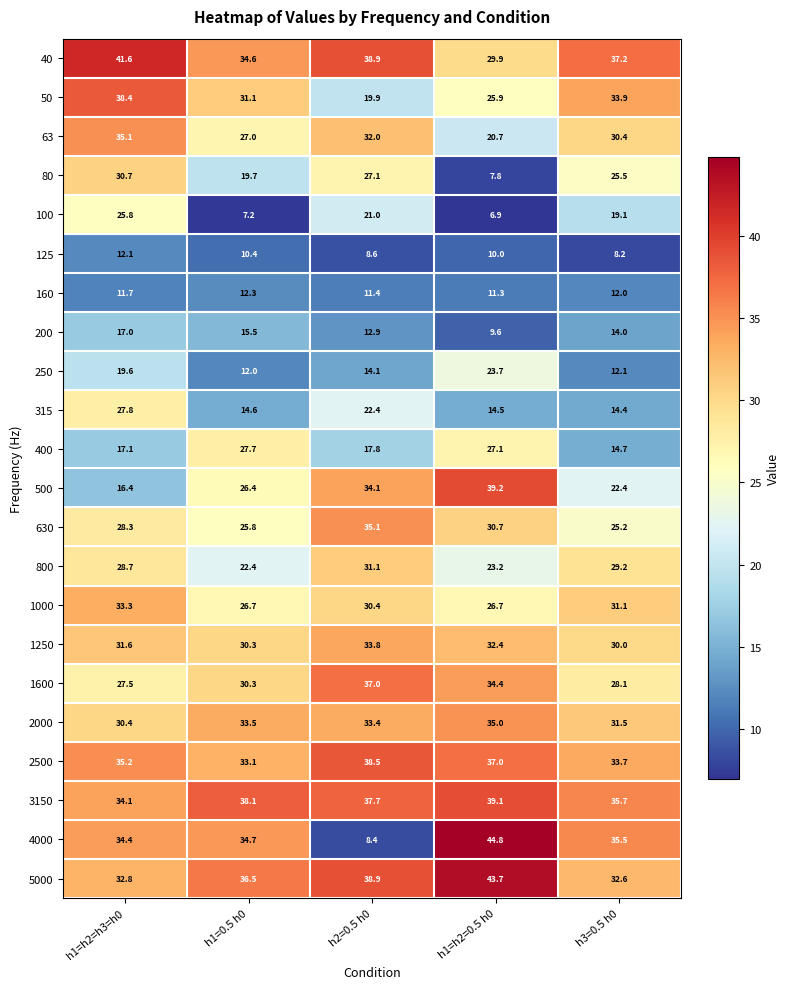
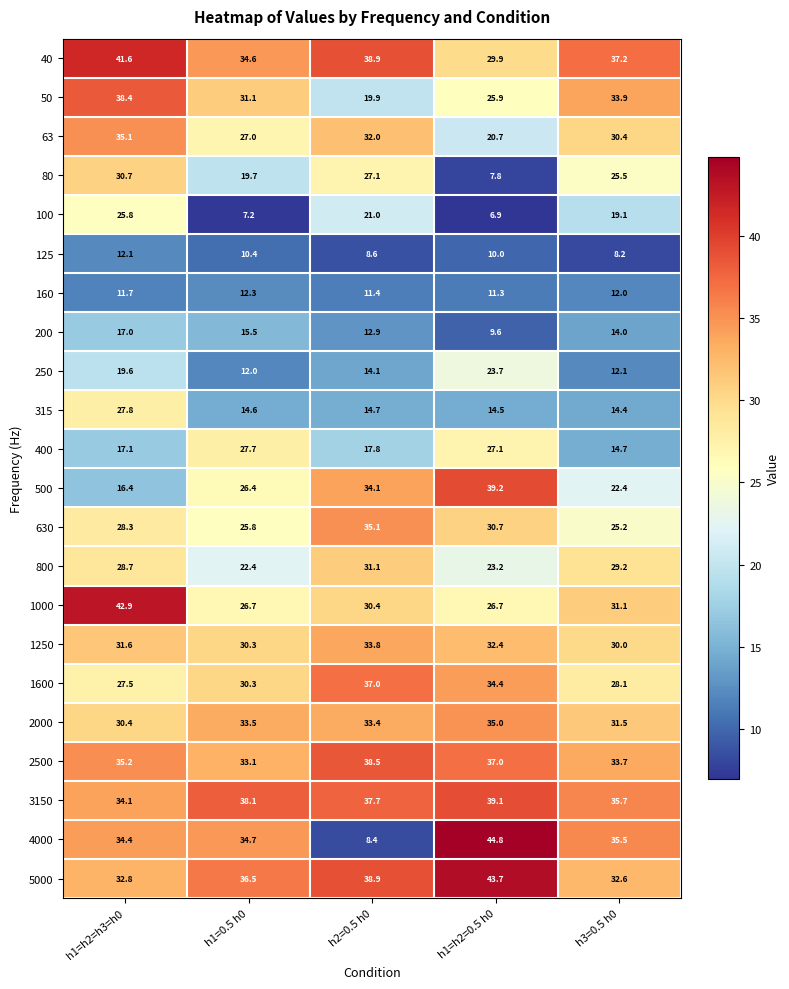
  {
    "40": {
      "h1=h2=h3=h0": 41.6,
      "h1=0.5 h0": 34.6,
      "h2=0.5 h0": 38.9,
      "h1=h2=0.5 h0": 29.9,
      "h3=0.5 h0": 37.2
    },
    "50": {
      "h1=h2=h3=h0": 38.4,
      "h1=0.5 h0": 31.1,
      "h2=0.5 h0": 19.9,
      "h1=h2=0.5 h0": 25.9,
      "h3=0.5 h0": 33.9
    },
    "63": {
      "h1=h2=h3=h0": 35.1,
      "h1=0.5 h0": 27.0,
      "h2=0.5 h0": 32.0,
      "h1=h2=0.5 h0": 20.7,
      "h3=0.5 h0": 30.4
    },
    "80": {
      "h1=h2=h3=h0": 30.7,
      "h1=0.5 h0": 19.7,
      "h2=0.5 h0": 27.1,
      "h1=h2=0.5 h0": 7.8,
      "h3=0.5 h0": 25.5
    },
    "100": {
      "h1=h2=h3=h0": 25.8,
      "h1=0.5 h0": 7.2,
      "h2=0.5 h0": 21.0,
      "h1=h2=0.5 h0": 6.9,
      "h3=0.5 h0": 19.1
    },
    "125": {
      "h1=h2=h3=h0": 12.1,
      "h1=0.5 h0": 10.4,
      "h2=0.5 h0": 8.6,
      "h1=h2=0.5 h0": 10.0,
      "h3=0.5 h0": 8.2
    },
    "160": {
      "h1=h2=h3=h0": 11.7,
      "h1=0.5 h0": 12.3,
      "h2=0.5 h0": 11.4,
      "h1=h2=0.5 h0": 11.3,
      "h3=0.5 h0": 12.0
    },
    "200": {
      "h1=h2=h3=h0": 17.0,
      "h1=0.5 h0": 15.5,
      "h2=0.5 h0": 12.9,
      "h1=h2=0.5 h0": 9.6,
      "h3=0.5 h0": 14.0
    },
    "250": {
      "h1=h2=h3=h0": 19.6,
      "h1=0.5 h0": 12.0,
      "h2=0.5 h0": 14.1,
      "h1=h2=0.5 h0": 23.7,
      "h3=0.5 h0": 12.1
    },
    "315": {
      "h1=h2=h3=h0": 27.8,
      "h1=0.5 h0": 14.6,
-     "h2=0.5 h0": 22.4,
+     "h2=0.5 h0": 14.7,
      "h1=h2=0.5 h0": 14.5,
      "h3=0.5 h0": 14.4
    },
    "400": {
      "h1=h2=h3=h0": 17.1,
      "h1=0.5 h0": 27.7,
      "h2=0.5 h0": 17.8,
      "h1=h2=0.5 h0": 27.1,
      "h3=0.5 h0": 14.7
    },
    "500": {
      "h1=h2=h3=h0": 16.4,
      "h1=0.5 h0": 26.4,
      "h2=0.5 h0": 34.1,
      "h1=h2=0.5 h0": 39.2,
      "h3=0.5 h0": 22.4
    },
    "630": {
      "h1=h2=h3=h0": 28.3,
      "h1=0.5 h0": 25.8,
      "h2=0.5 h0": 35.1,
      "h1=h2=0.5 h0": 30.7,
      "h3=0.5 h0": 25.2
    },
    "800": {
      "h1=h2=h3=h0": 28.7,
      "h1=0.5 h0": 22.4,
      "h2=0.5 h0": 31.1,
      "h1=h2=0.5 h0": 23.2,
      "h3=0.5 h0": 29.2
    },
    "1000": {
-     "h1=h2=h3=h0": 33.3,
+     "h1=h2=h3=h0": 42.9,
      "h1=0.5 h0": 26.7,
      "h2=0.5 h0": 30.4,
      "h1=h2=0.5 h0": 26.7,
      "h3=0.5 h0": 31.1
    },
    "1250": {
      "h1=h2=h3=h0": 31.6,
      "h1=0.5 h0": 30.3,
      "h2=0.5 h0": 33.8,
      "h1=h2=0.5 h0": 32.4,
      "h3=0.5 h0": 30.0
    },
    "1600": {
      "h1=h2=h3=h0": 27.5,
      "h1=0.5 h0": 30.3,
      "h2=0.5 h0": 37.0,
      "h1=h2=0.5 h0": 34.4,
      "h3=0.5 h0": 28.1
    },
    "2000": {
      "h1=h2=h3=h0": 30.4,
      "h1=0.5 h0": 33.5,
      "h2=0.5 h0": 33.4,
      "h1=h2=0.5 h0": 35.0,
      "h3=0.5 h0": 31.5
    },
    "2500": {
      "h1=h2=h3=h0": 35.2,
      "h1=0.5 h0": 33.1,
      "h2=0.5 h0": 38.5,
      "h1=h2=0.5 h0": 37.0,
      "h3=0.5 h0": 33.7
    },
    "3150": {
      "h1=h2=h3=h0": 34.1,
      "h1=0.5 h0": 38.1,
      "h2=0.5 h0": 37.7,
      "h1=h2=0.5 h0": 39.1,
      "h3=0.5 h0": 35.7
    },
    "4000": {
      "h1=h2=h3=h0": 34.4,
      "h1=0.5 h0": 34.7,
      "h2=0.5 h0": 8.4,
      "h1=h2=0.5 h0": 44.8,
      "h3=0.5 h0": 35.5
    },
    "5000": {
      "h1=h2=h3=h0": 32.8,
      "h1=0.5 h0": 36.5,
      "h2=0.5 h0": 38.9,
      "h1=h2=0.5 h0": 43.7,
      "h3=0.5 h0": 32.6
    }
  }
